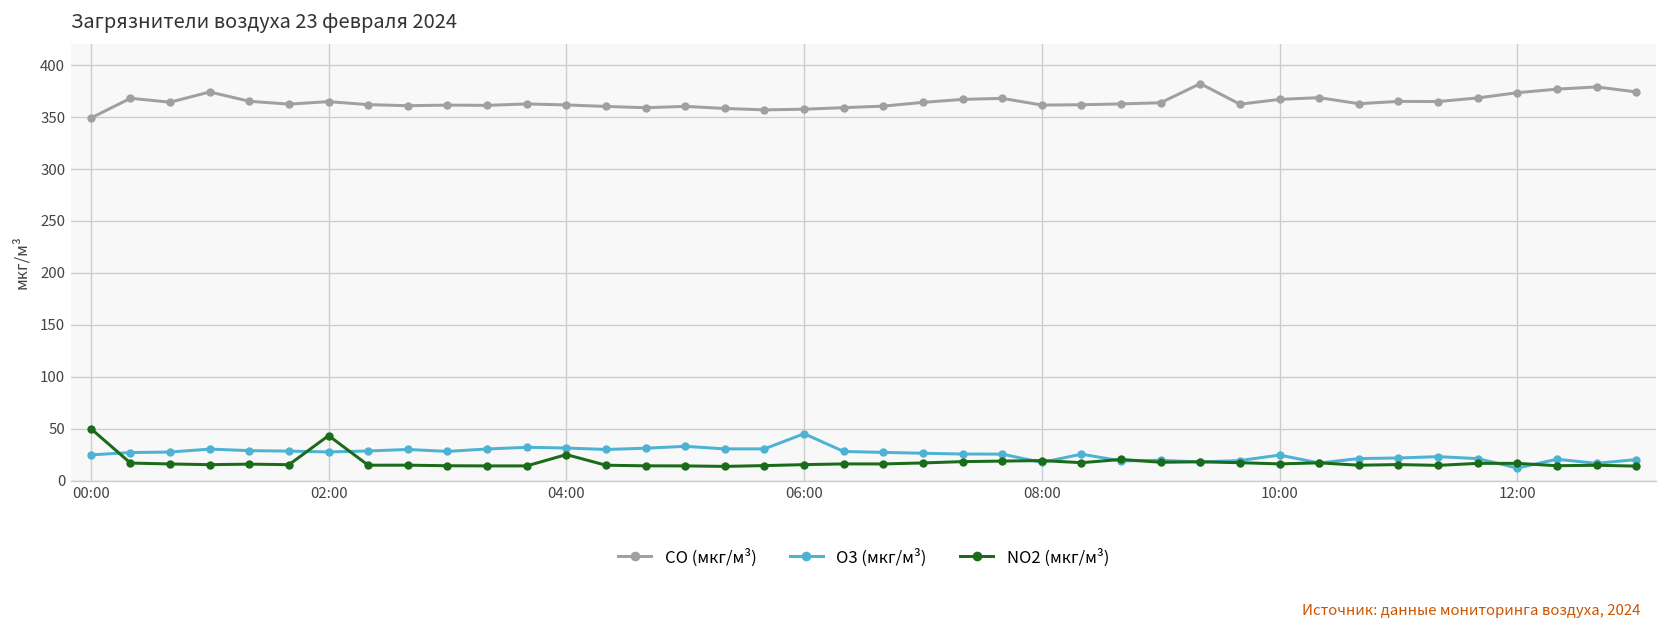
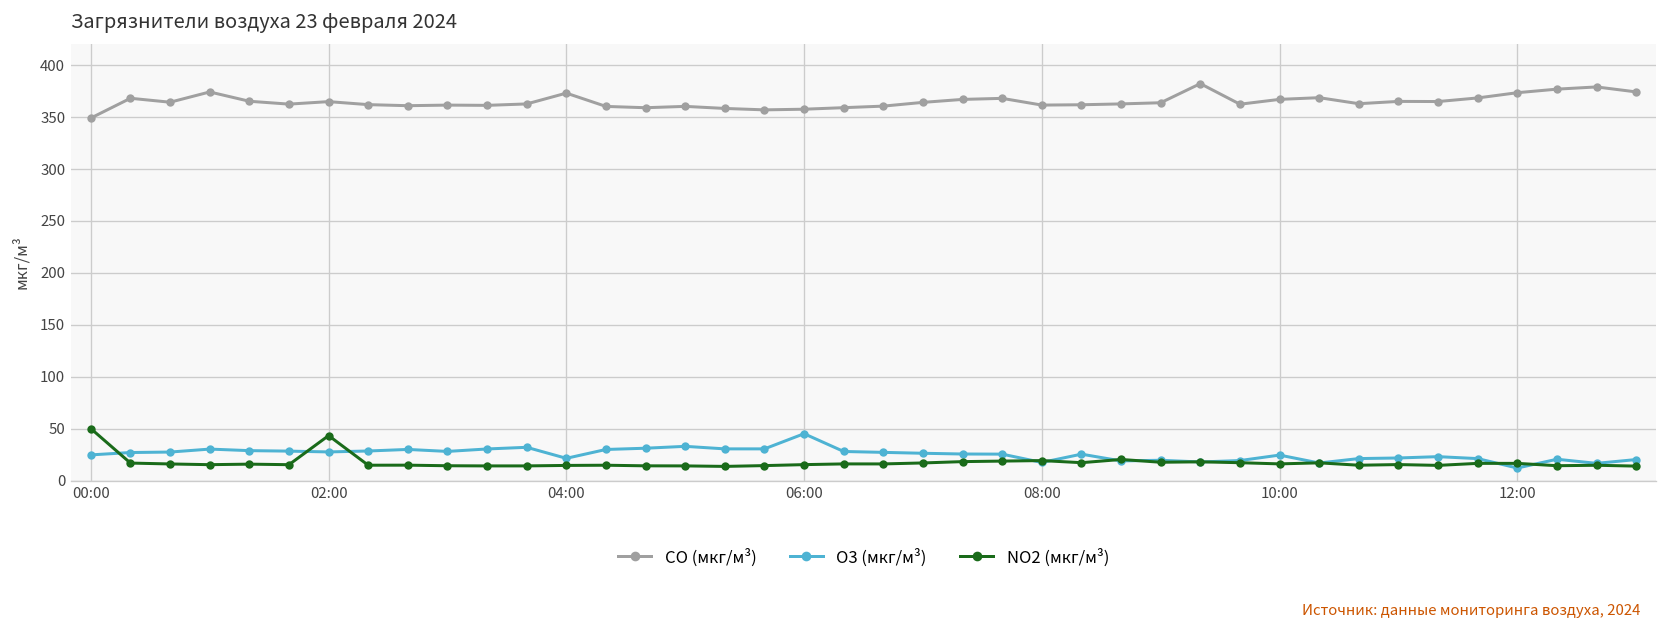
  {
    "CO (мкг/м³)": {
      "00:00": 350,
      "02:00": 360,
-     "04:00": 360,
+     "04:00": 370,
      "06:00": 360,
      "08:00": 360,
      "10:00": 370,
      "12:00": 370
    },
    "O3 (мкг/м³)": {
      "00:00": 30,
      "02:00": 30,
-     "04:00": 30,
+     "04:00": 20,
      "06:00": 50,
      "10:00": 20,
      "12:00": 10
    },
    "NO2 (мкг/м³)": {
      "00:00": 50,
      "02:00": 40,
-     "04:00": 30,
+     "04:00": 10,
      "06:00": 20,
      "10:00": 20,
      "12:00": 20
    }
  }
